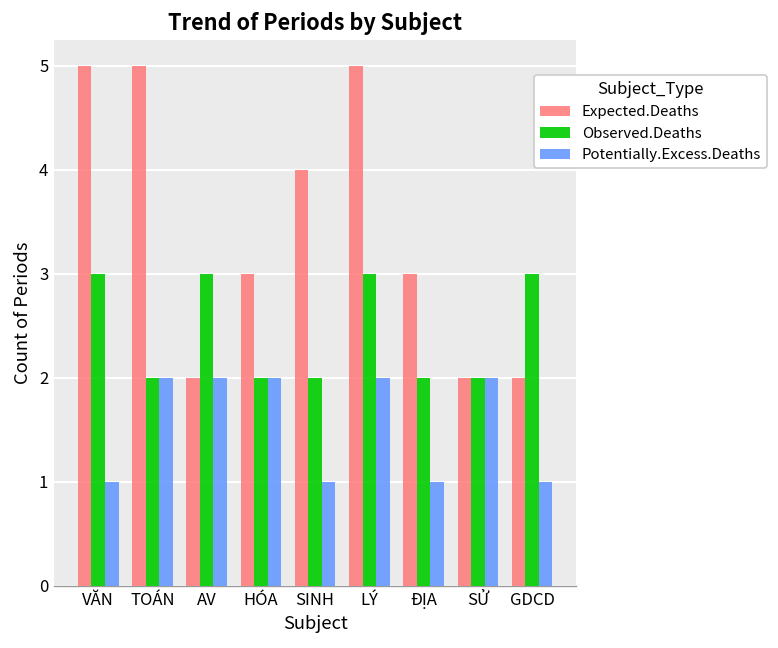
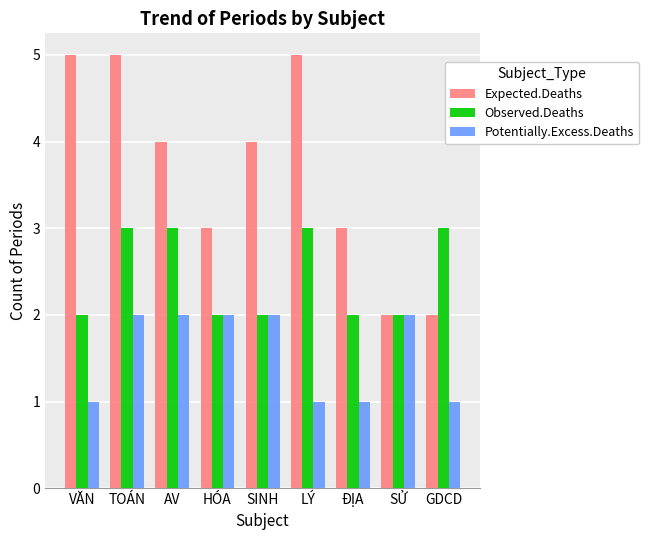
  {
    "Expected.Deaths": {
      "VĂN": 5,
      "TOÁN": 5,
-     "AV": 2,
+     "AV": 4,
      "HÓA": 3,
      "SINH": 4,
      "LÝ": 5,
      "ĐỊA": 3,
      "SỬ": 2,
      "GDCD": 2
    },
    "Observed.Deaths": {
-     "VĂN": 3,
-     "TOÁN": 2,
+     "VĂN": 2,
+     "TOÁN": 3,
      "AV": 3,
      "HÓA": 2,
      "SINH": 2,
      "LÝ": 3,
      "ĐỊA": 2,
      "SỬ": 2,
      "GDCD": 3
    },
    "Potentially.Excess.Deaths": {
      "VĂN": 1,
      "TOÁN": 2,
      "AV": 2,
      "HÓA": 2,
-     "SINH": 1,
-     "LÝ": 2,
+     "SINH": 2,
+     "LÝ": 1,
      "ĐỊA": 1,
      "SỬ": 2,
      "GDCD": 1
    }
  }
